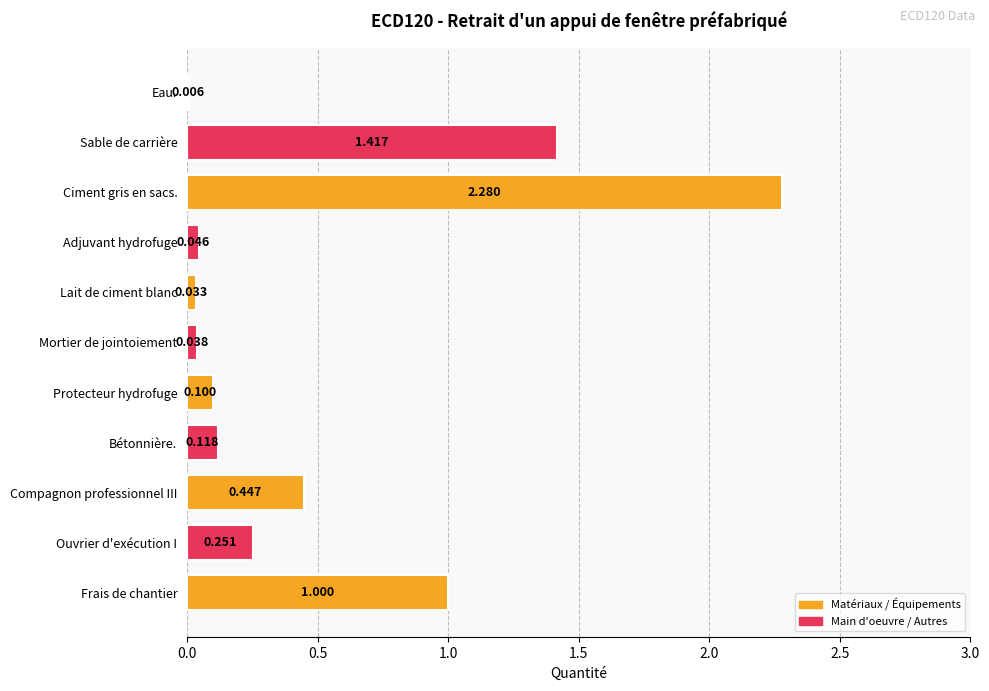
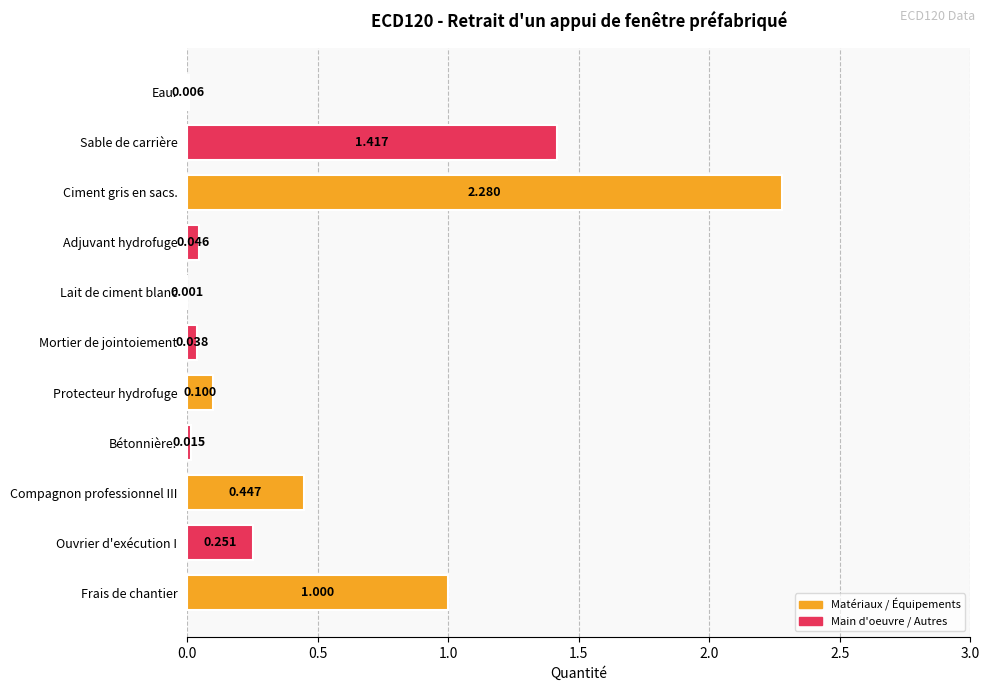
  {
    "Eau.": 0.006,
    "Sable de carrière": 1.417,
    "Ciment gris en sacs.": 2.280,
    "Adjuvant hydrofuge": 0.046,
-   "Lait de ciment blanc": 0.033,
+   "Lait de ciment blanc": 0.001,
    "Mortier de jointoiement": 0.038,
    "Protecteur hydrofuge": 0.100,
-   "Bétonnière.": 0.118,
+   "Bétonnière.": 0.015,
    "Compagnon professionnel III": 0.447,
    "Ouvrier d'exécution I": 0.251,
    "Frais de chantier": 1.000
  }
